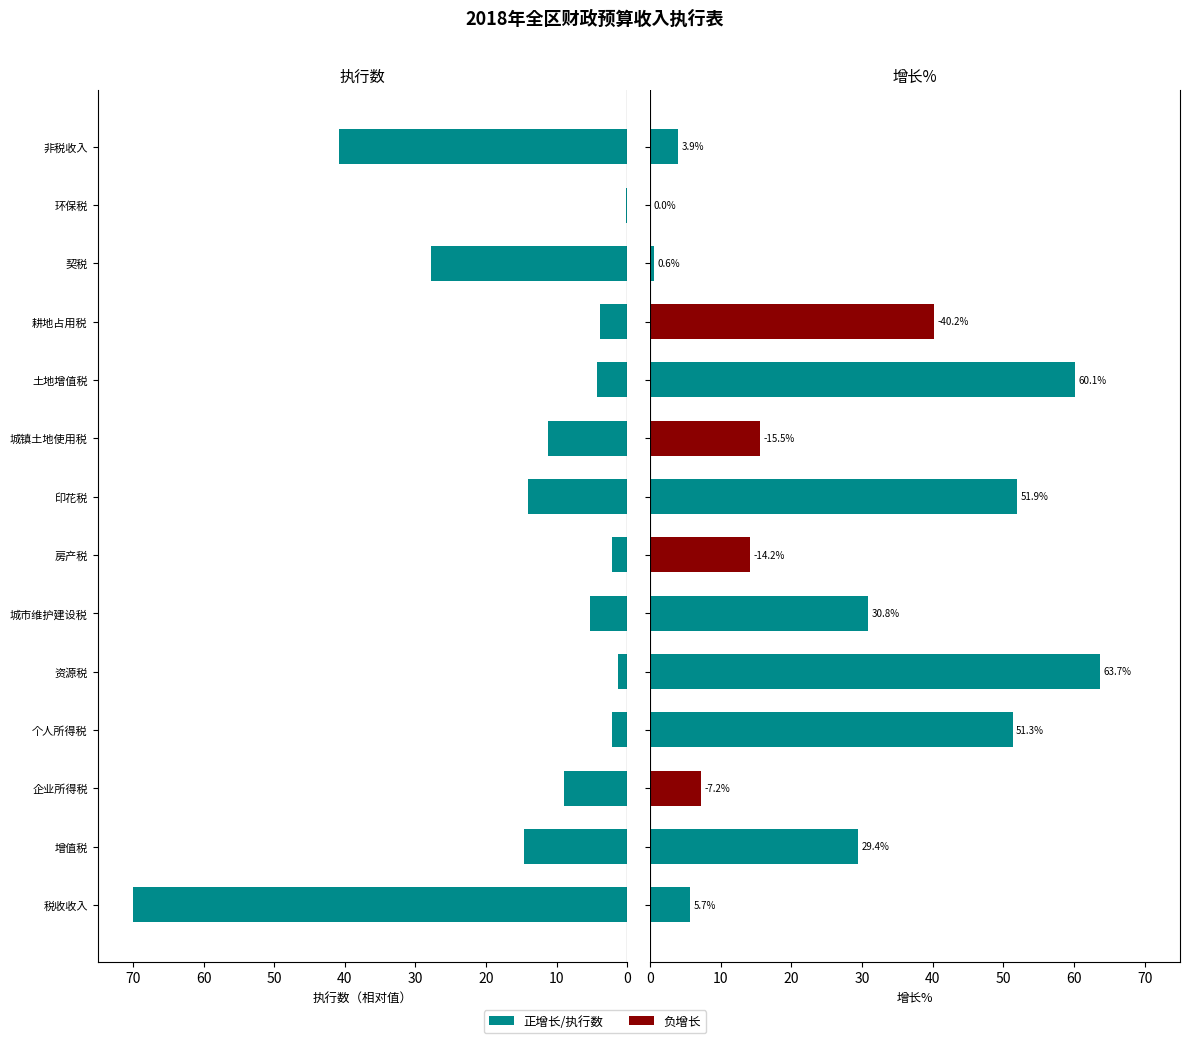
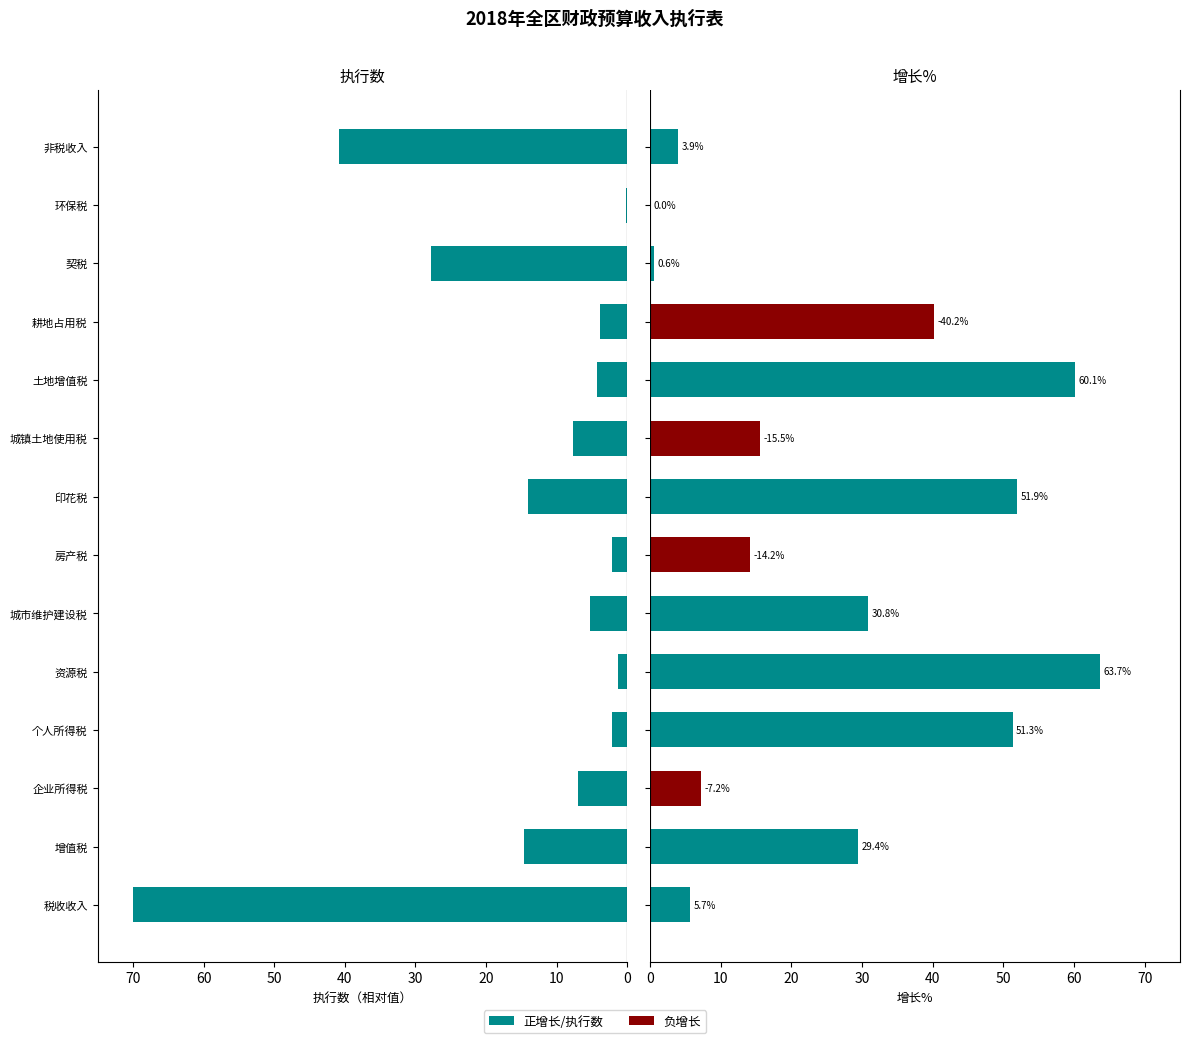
  {
    "执行数": {
      "非税收入": 41,
      "契税": 28,
      "耕地占用税": 4,
      "土地增值税": 4,
-     "城镇土地使用税": 11,
+     "城镇土地使用税": 8,
      "印花税": 14,
      "房产税": 2,
      "城市维护建设税": 5,
      "资源税": 1,
      "个人所得税": 2,
-     "企业所得税": 9,
+     "企业所得税": 7,
      "增值税": 15,
      "税收收入": 70
    }
  }
